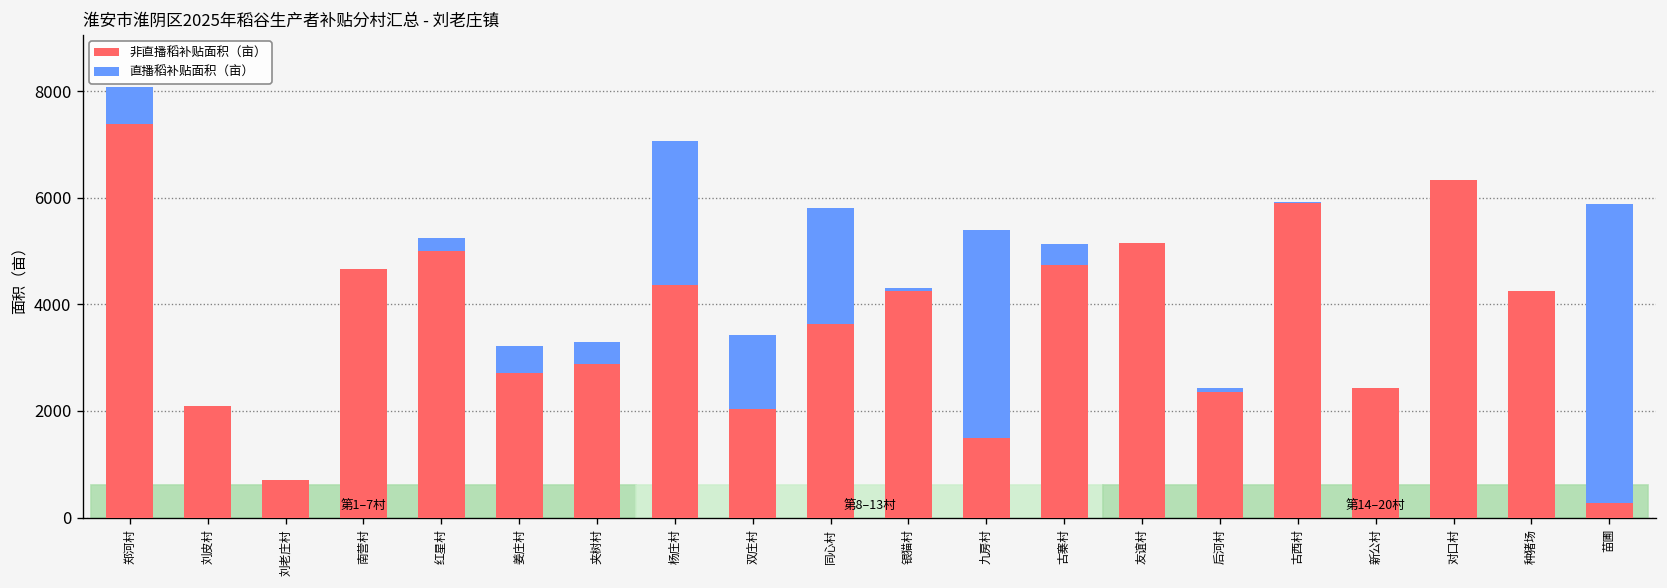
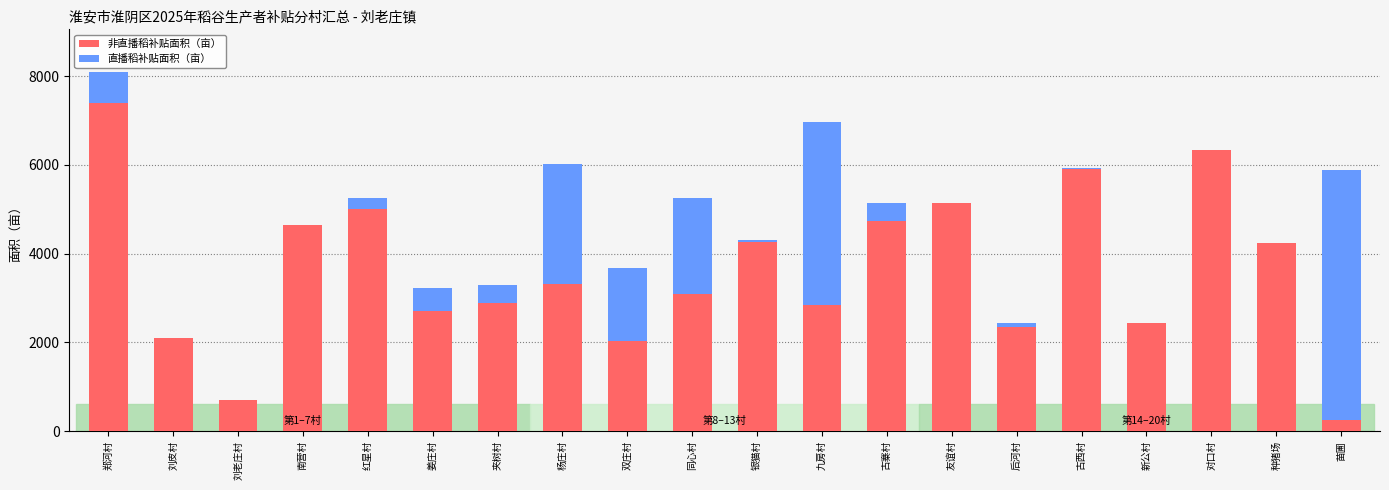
  {
    "非直播稻补贴面积（亩）": {
      "郑河村": 7400,
      "刘皮村": 2100,
      "刘老庄村": 700,
      "红星村": 5000,
      "姜庄村": 2700,
      "夹树村": 2900,
-     "杨庄村": 4400,
+     "杨庄村": 3300,
      "双庄村": 2000,
-     "同心村": 3600,
+     "同心村": 3100,
      "银猫村": 4300,
-     "九房村": 1500,
+     "九房村": 2800,
      "古寨村": 4700,
      "友谊村": 5100,
      "后河村": 2300,
      "古西村": 5900,
      "对口村": 6300,
      "种猪场": 4200,
      "苗圃": 300
    },
    "直播稻补贴面积（亩）": {
      "郑河村": 700,
      "刘皮村": 0,
      "刘老庄村": 0,
      "南营村": 0,
      "红星村": 200,
      "姜庄村": 500,
      "夹树村": 400,
      "杨庄村": 2700,
-     "双庄村": 1400,
+     "双庄村": 1600,
      "同心村": 2200,
      "银猫村": 100,
-     "九房村": 3900,
+     "九房村": 4100,
      "古寨村": 400,
      "友谊村": 0,
      "后河村": 100,
      "新公村": 0,
      "种猪场": 0,
      "苗圃": 5600
    }
  }
